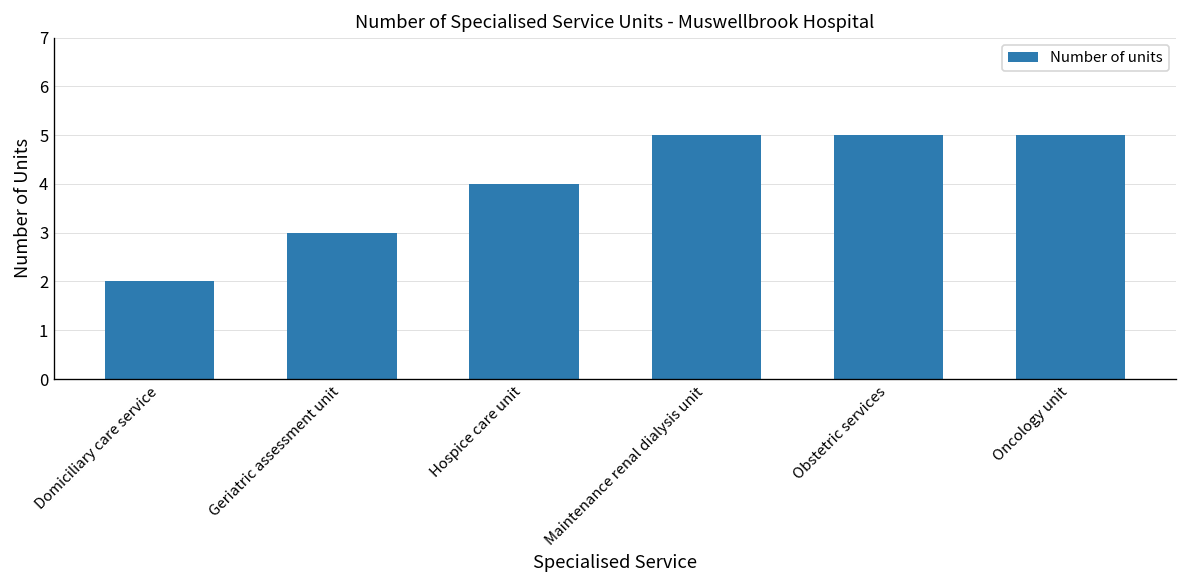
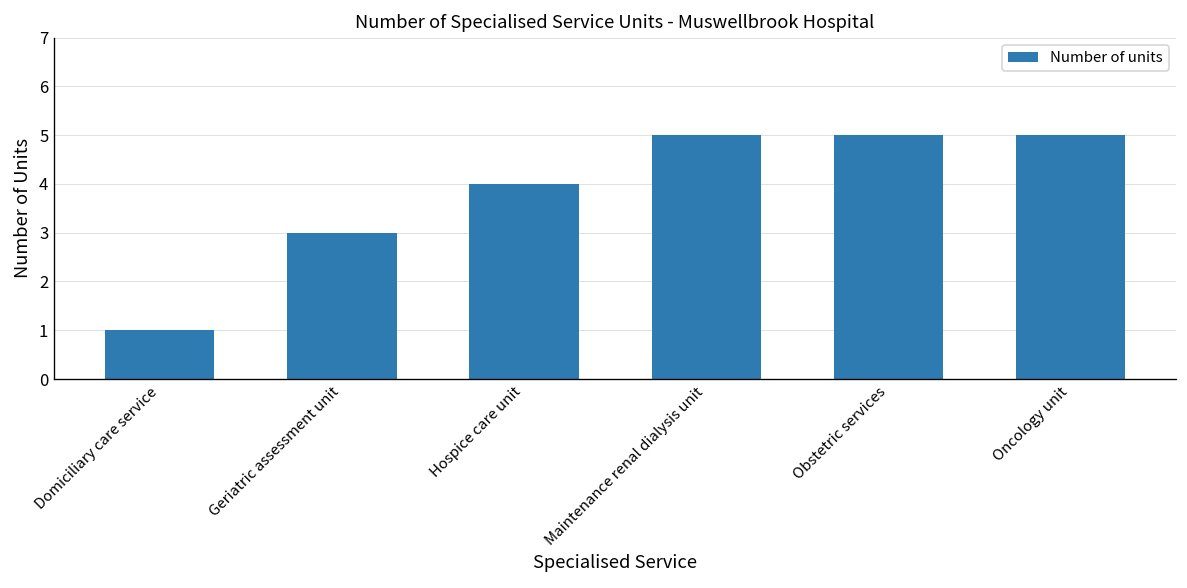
  {
-   "Domiciliary care service": 2,
+   "Domiciliary care service": 1,
    "Geriatric assessment unit": 3,
    "Hospice care unit": 4,
    "Maintenance renal dialysis unit": 5,
    "Obstetric services": 5,
    "Oncology unit": 5
  }
